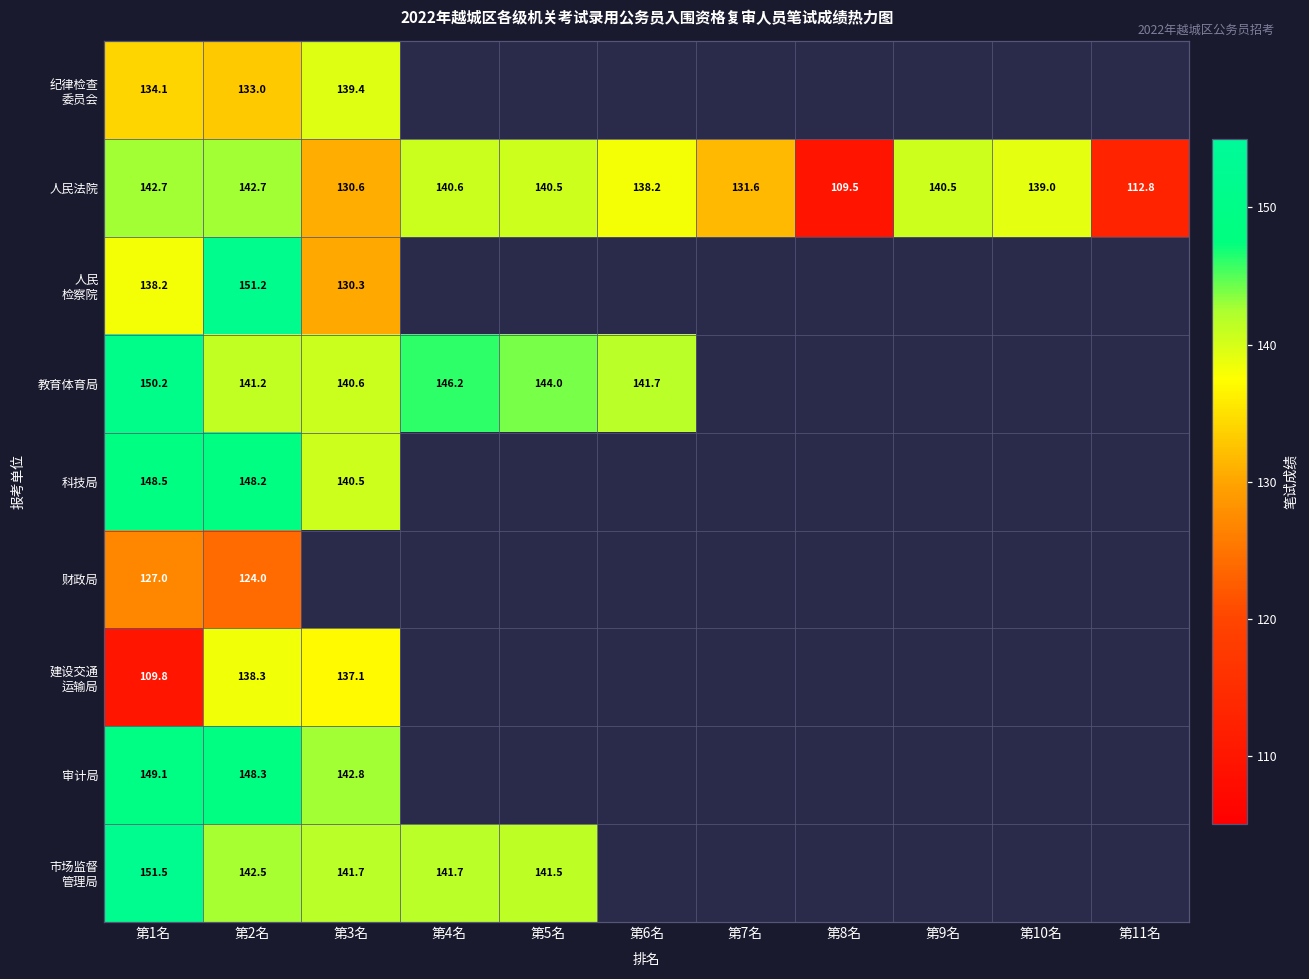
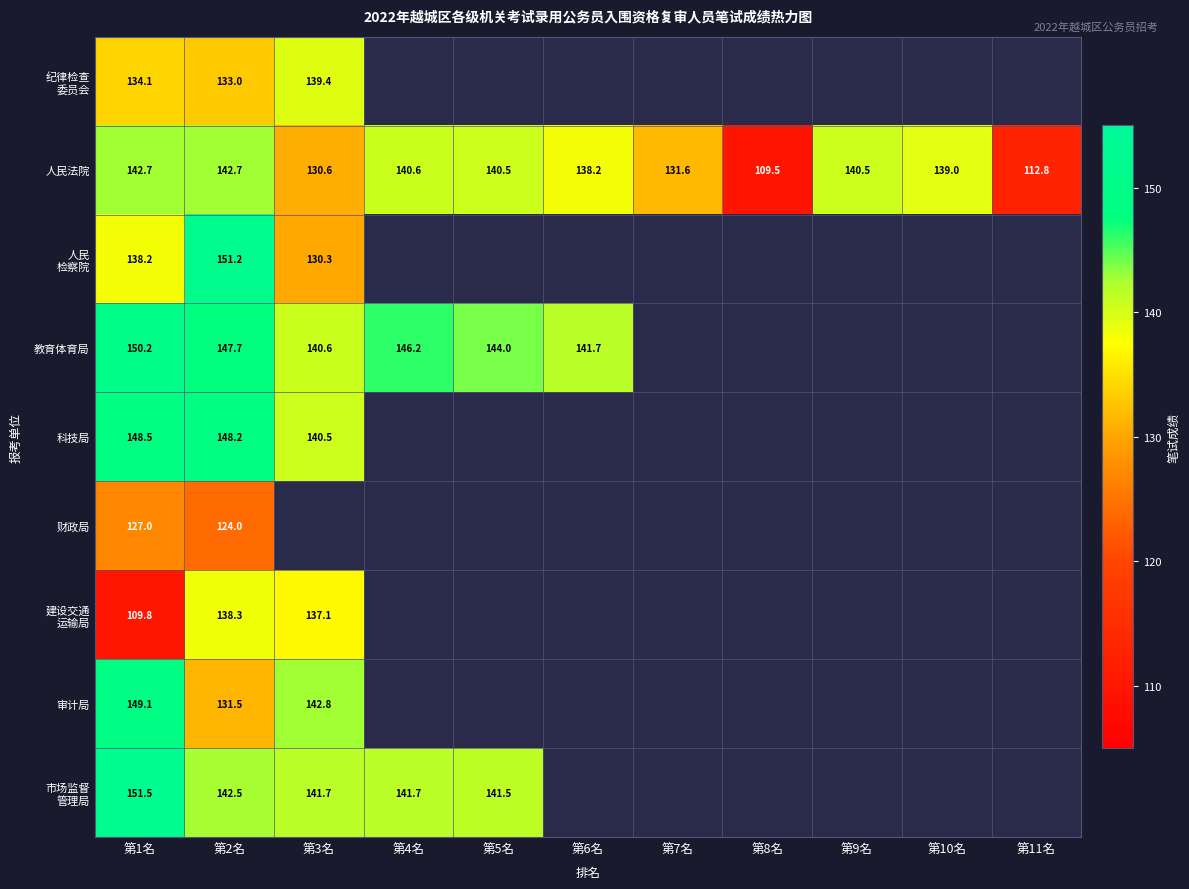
  {
    "纪律检查 委员会": {
      "第1名": 134.1,
      "第2名": 133.0,
      "第3名": 139.4
    },
    "人民法院": {
      "第1名": 142.7,
      "第2名": 142.7,
      "第3名": 130.6,
      "第4名": 140.6,
      "第5名": 140.5,
      "第6名": 138.2,
      "第7名": 131.6,
      "第8名": 109.5,
      "第9名": 140.5,
      "第10名": 139.0,
      "第11名": 112.8
    },
    "人民 检察院": {
      "第1名": 138.2,
      "第2名": 151.2,
      "第3名": 130.3
    },
    "教育体育局": {
      "第1名": 150.2,
-     "第2名": 141.2,
+     "第2名": 147.7,
      "第3名": 140.6,
      "第4名": 146.2,
      "第5名": 144.0,
      "第6名": 141.7
    },
    "科技局": {
      "第1名": 148.5,
      "第2名": 148.2,
      "第3名": 140.5
    },
    "财政局": {
      "第1名": 127.0,
      "第2名": 124.0
    },
    "建设交通 运输局": {
      "第1名": 109.8,
      "第2名": 138.3,
      "第3名": 137.1
    },
    "审计局": {
      "第1名": 149.1,
-     "第2名": 148.3,
+     "第2名": 131.5,
      "第3名": 142.8
    },
    "市场监督 管理局": {
      "第1名": 151.5,
      "第2名": 142.5,
      "第3名": 141.7,
      "第4名": 141.7,
      "第5名": 141.5
    }
  }
